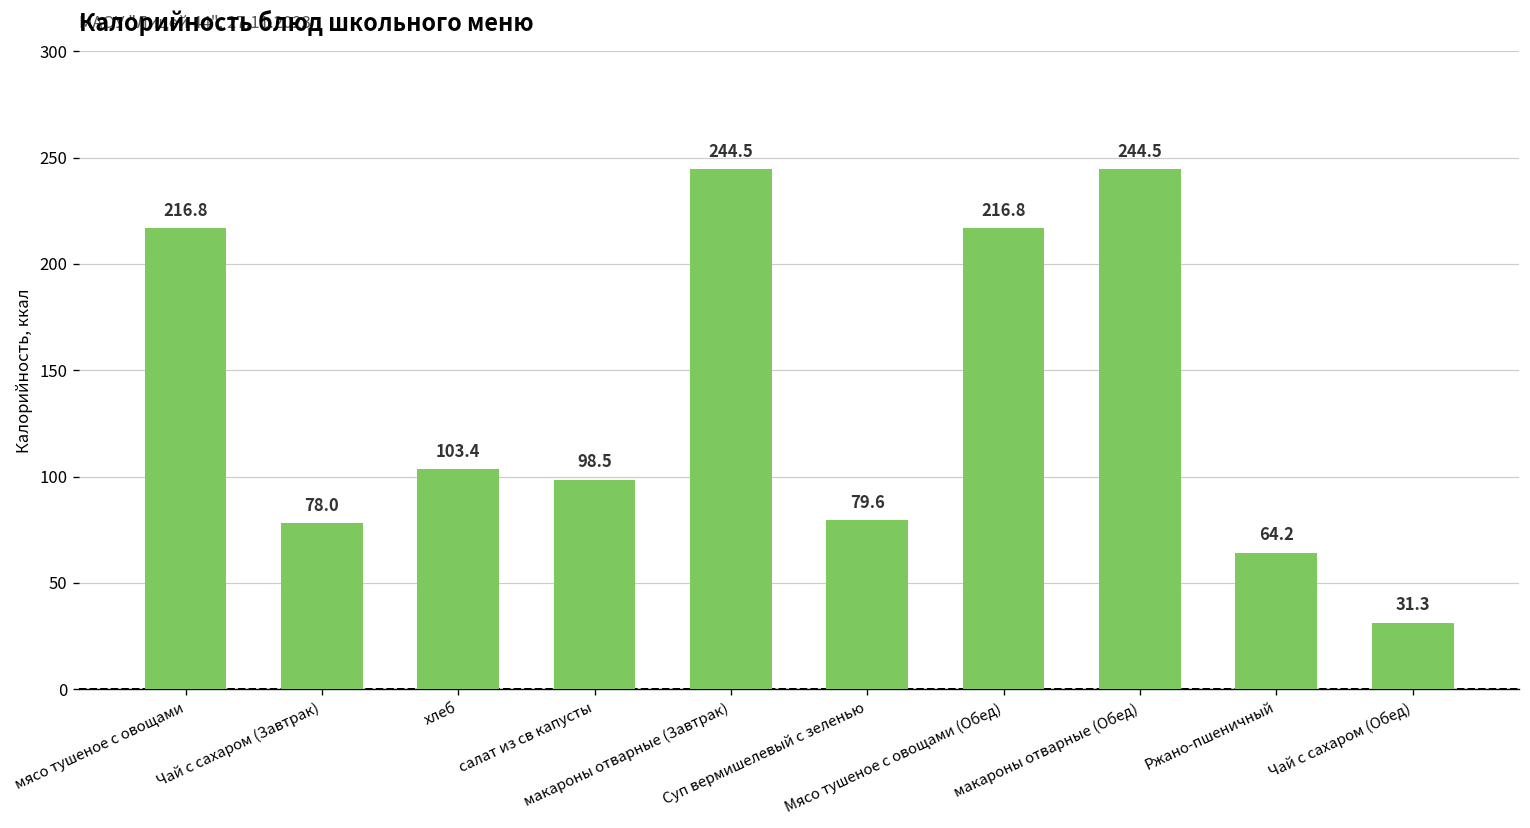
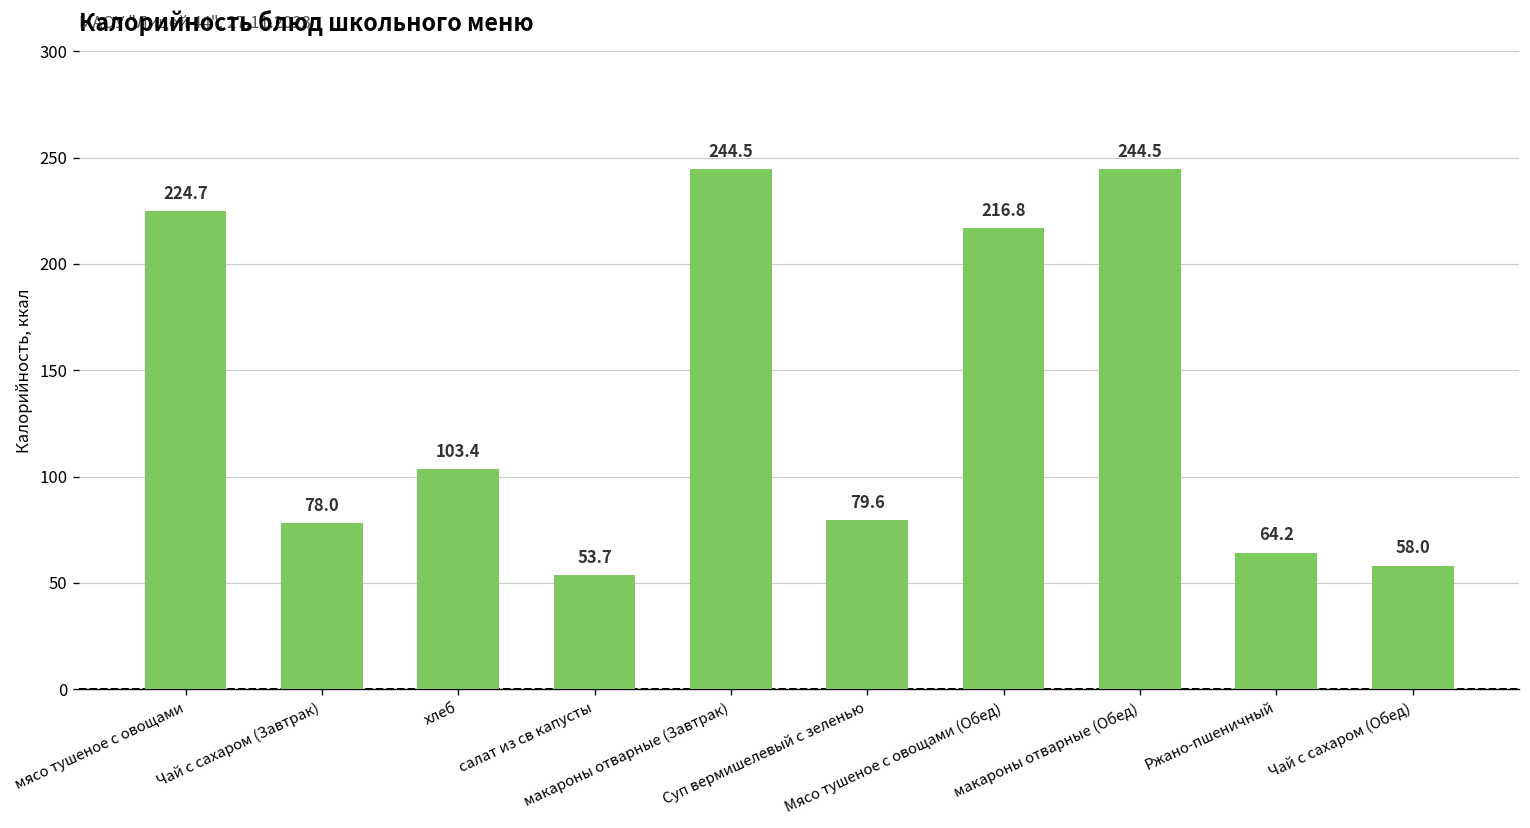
  {
-   "мясо тушеное с овощами": 216.8,
+   "мясо тушеное с овощами": 224.7,
    "Чай с сахаром (Завтрак)": 78.0,
    "хлеб": 103.4,
-   "салат из св капусты": 98.5,
+   "салат из св капусты": 53.7,
    "макароны отварные (Завтрак)": 244.5,
    "Суп вермишелевый с зеленью": 79.6,
    "Мясо тушеное с овощами (Обед)": 216.8,
    "макароны отварные (Обед)": 244.5,
    "Ржано-пшеничный": 64.2,
-   "Чай с сахаром (Обед)": 31.3
+   "Чай с сахаром (Обед)": 58.0
  }
